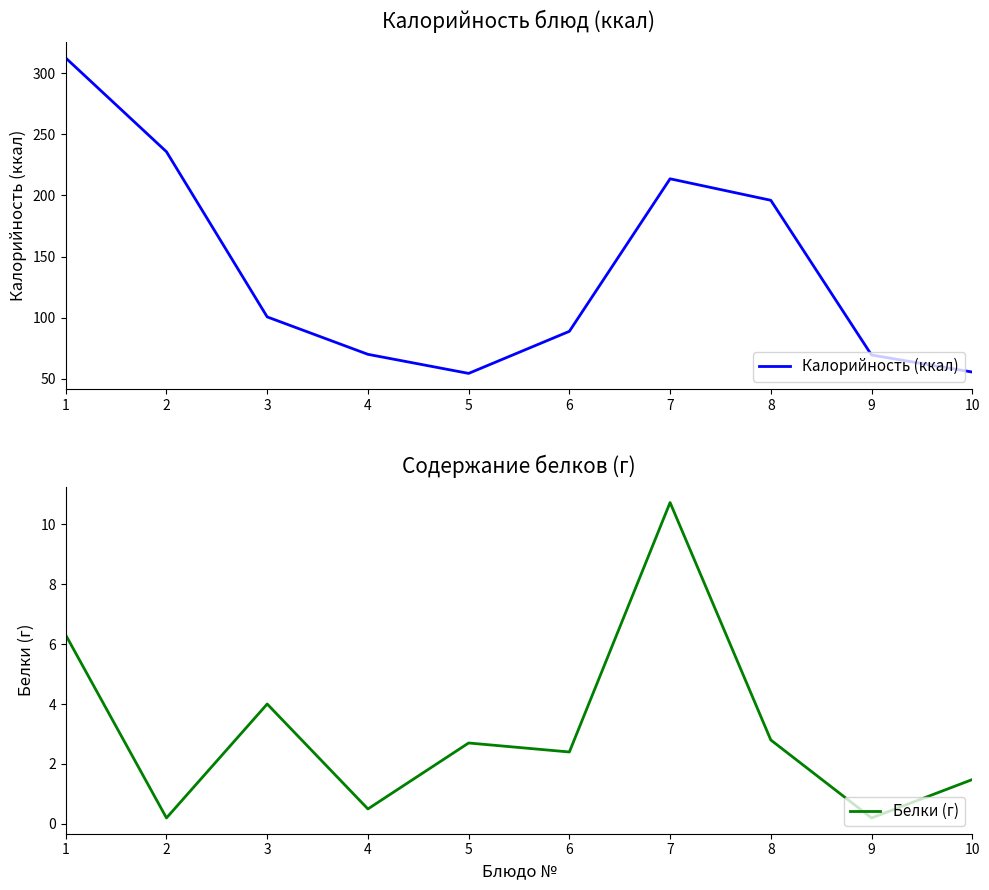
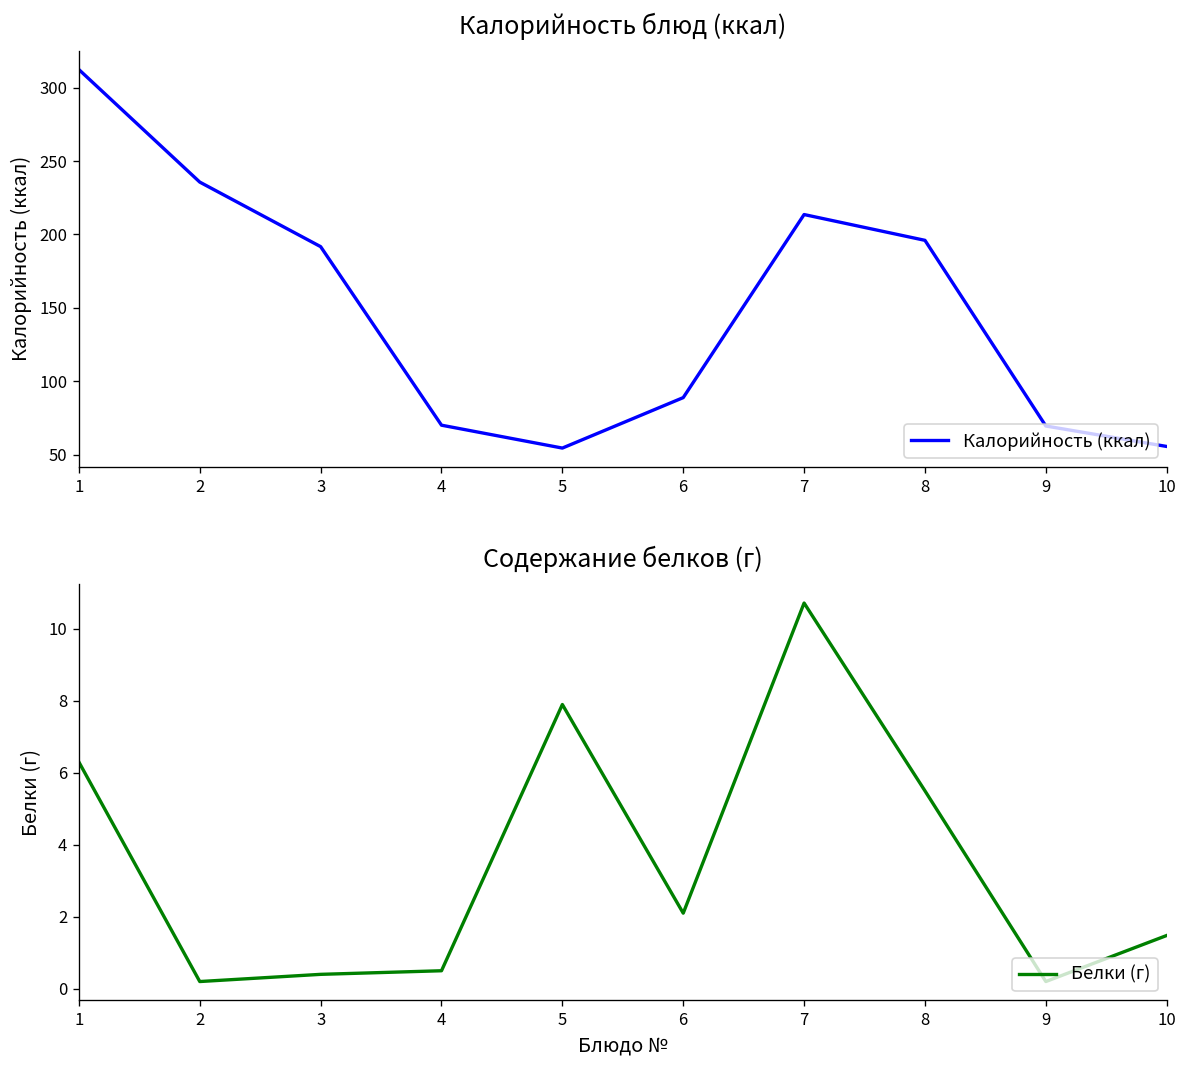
  {
    "Калорийность блюд (ккал)": {
      "1": 312,
      "2": 236,
-     "3": 101,
+     "3": 192,
      "4": 70,
      "5": 54,
      "6": 89,
      "7": 214,
      "8": 196,
      "10": 56
    },
    "Содержание белков (г)": {
      "1": 6.3,
      "2": 0.2,
-     "3": 4.0,
+     "3": 0.4,
      "4": 0.5,
-     "5": 2.7,
-     "6": 2.4,
+     "5": 7.9,
+     "6": 2.1,
      "7": 10.7,
-     "8": 2.8,
+     "8": 5.5,
      "10": 1.5
    }
  }
